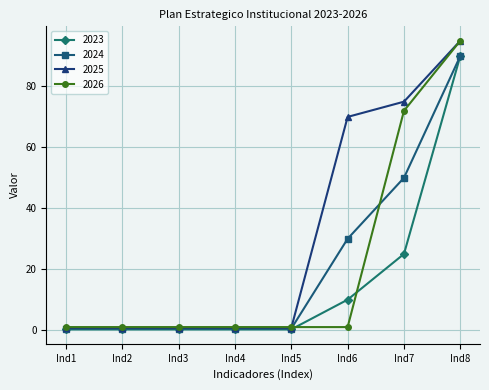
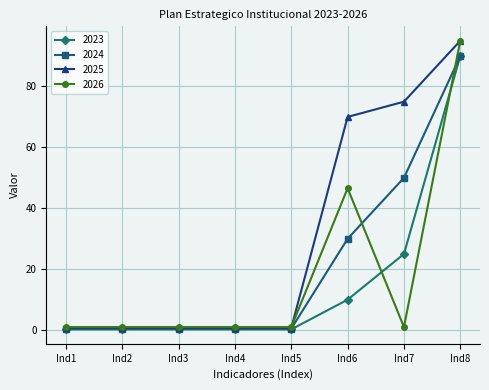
  {
    "2026": {
-     "Ind6": 1,
-     "Ind7": 72
+     "Ind6": 47,
+     "Ind7": 1
    }
  }
